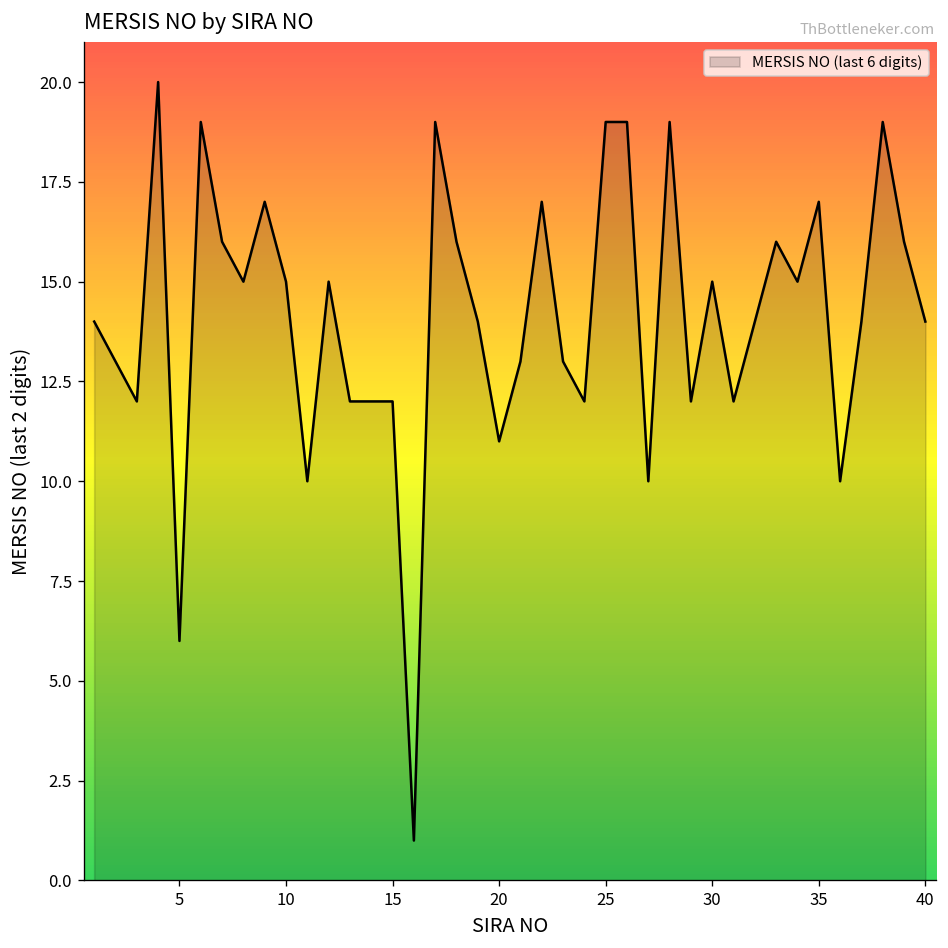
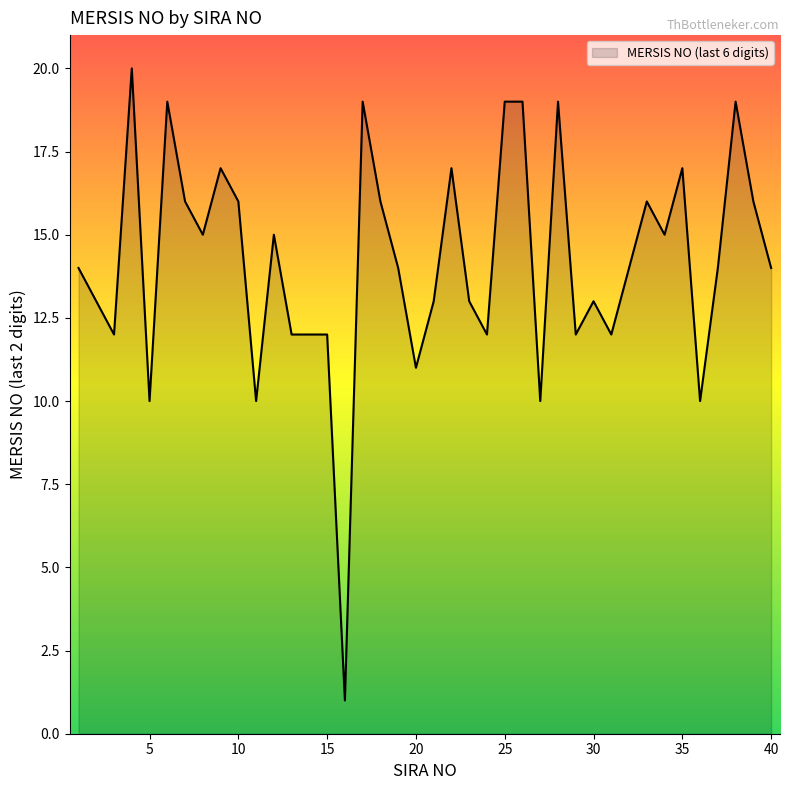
  {
-   "5": 6,
-   "10": 15,
+   "5": 10,
+   "10": 16,
    "15": 12,
    "20": 11,
    "25": 19,
-   "30": 15,
+   "30": 13,
    "35": 17,
    "40": 14
  }
